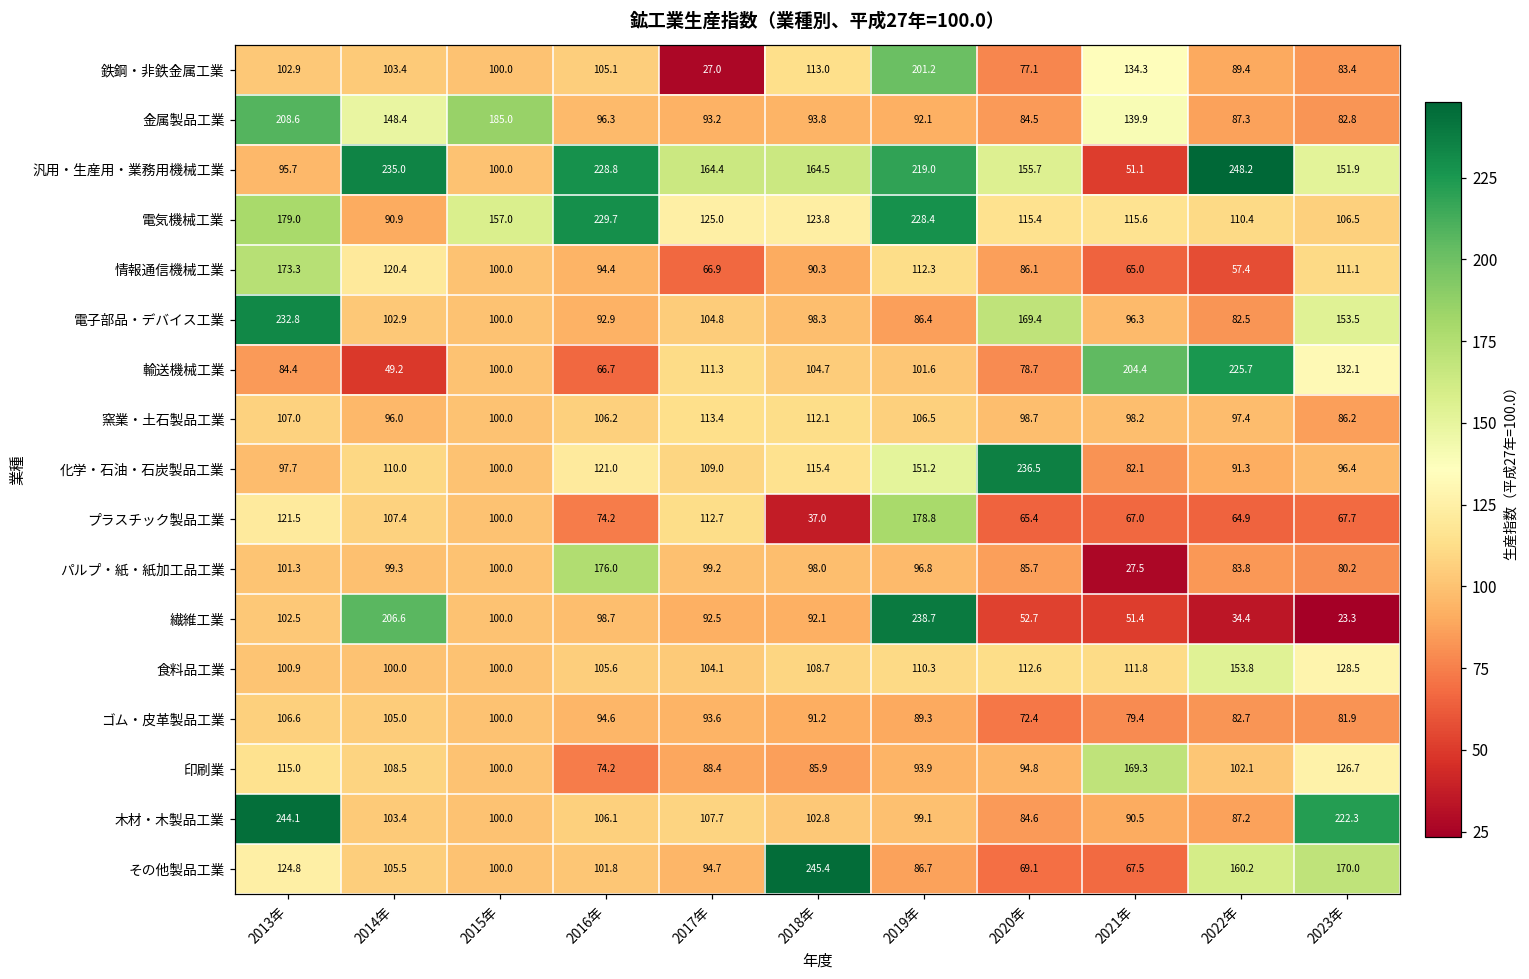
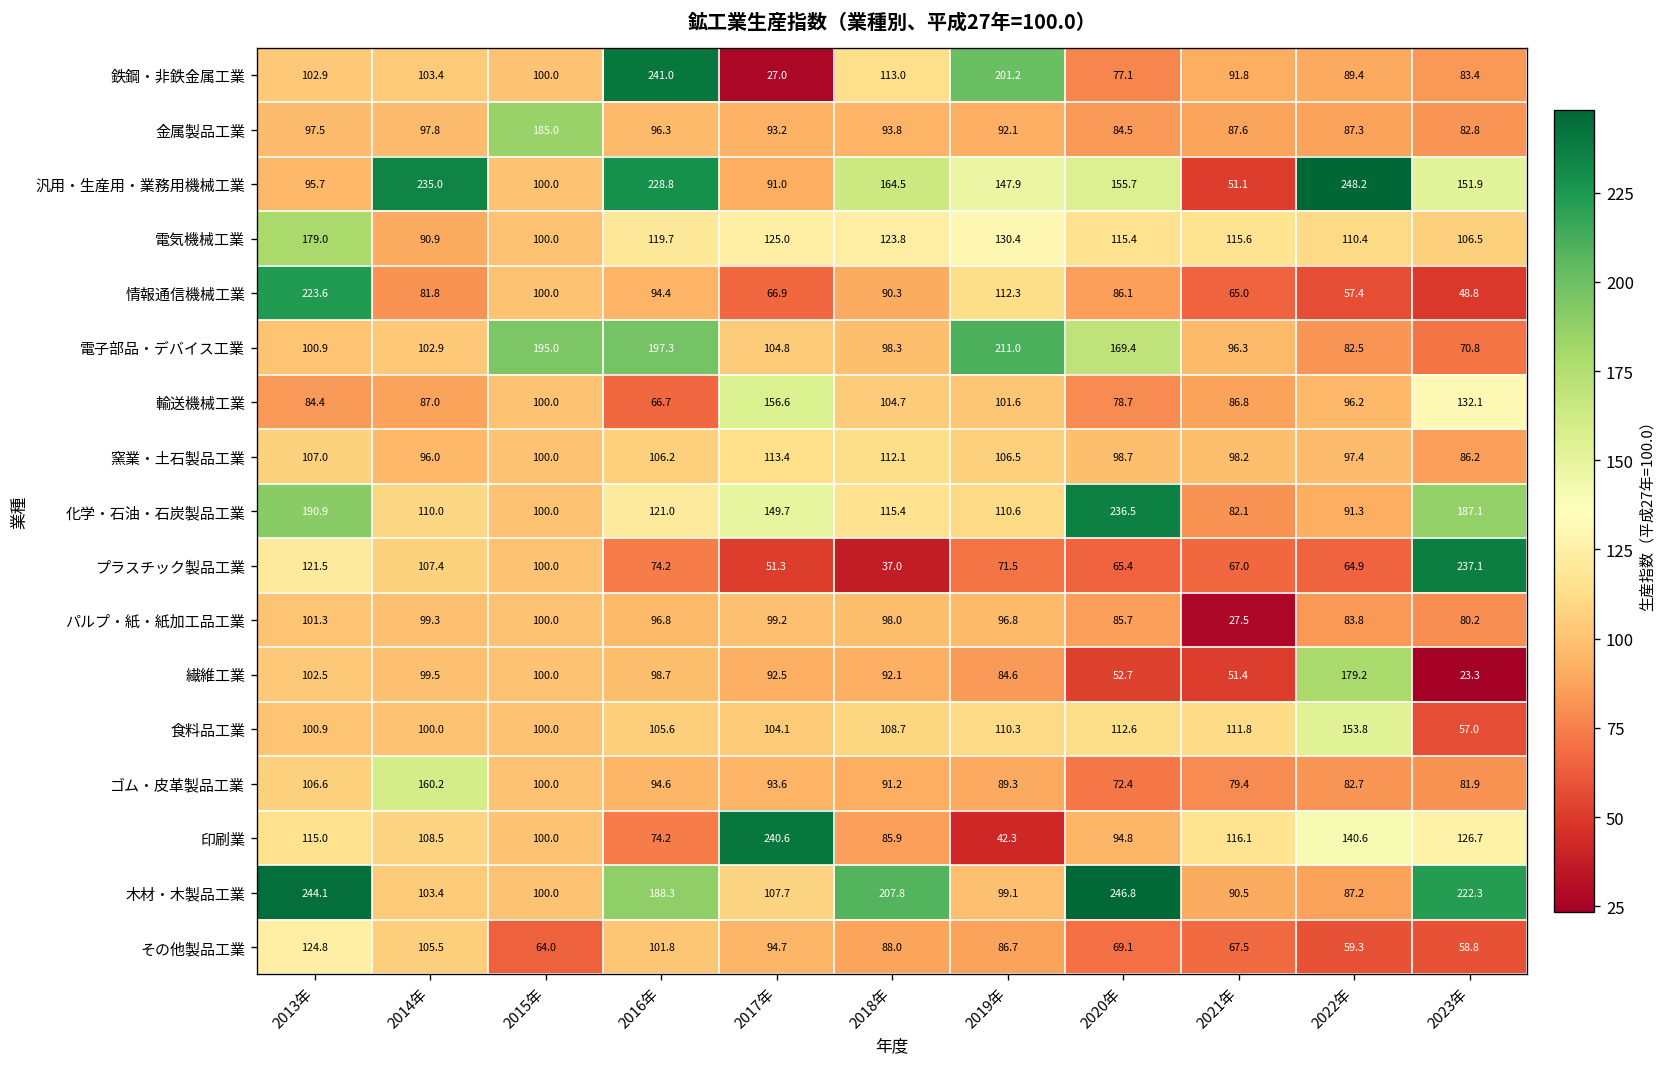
  {
    "鉄鋼・非鉄金属工業": {
      "2013年": 102.9,
      "2014年": 103.4,
      "2015年": 100.0,
-     "2016年": 105.1,
+     "2016年": 241.0,
      "2017年": 27.0,
      "2018年": 113.0,
      "2019年": 201.2,
      "2020年": 77.1,
-     "2021年": 134.3,
+     "2021年": 91.8,
      "2022年": 89.4,
      "2023年": 83.4
    },
    "金属製品工業": {
-     "2013年": 208.6,
-     "2014年": 148.4,
+     "2013年": 97.5,
+     "2014年": 97.8,
      "2015年": 185.0,
      "2016年": 96.3,
      "2017年": 93.2,
      "2018年": 93.8,
      "2019年": 92.1,
      "2020年": 84.5,
-     "2021年": 139.9,
+     "2021年": 87.6,
      "2022年": 87.3,
      "2023年": 82.8
    },
    "汎用・生産用・業務用機械工業": {
      "2013年": 95.7,
      "2014年": 235.0,
      "2015年": 100.0,
      "2016年": 228.8,
-     "2017年": 164.4,
+     "2017年": 91.0,
      "2018年": 164.5,
-     "2019年": 219.0,
+     "2019年": 147.9,
      "2020年": 155.7,
      "2021年": 51.1,
      "2022年": 248.2,
      "2023年": 151.9
    },
    "電気機械工業": {
      "2013年": 179.0,
      "2014年": 90.9,
-     "2015年": 157.0,
-     "2016年": 229.7,
+     "2015年": 100.0,
+     "2016年": 119.7,
      "2017年": 125.0,
      "2018年": 123.8,
-     "2019年": 228.4,
+     "2019年": 130.4,
      "2020年": 115.4,
      "2021年": 115.6,
      "2022年": 110.4,
      "2023年": 106.5
    },
    "情報通信機械工業": {
-     "2013年": 173.3,
-     "2014年": 120.4,
+     "2013年": 223.6,
+     "2014年": 81.8,
      "2015年": 100.0,
      "2016年": 94.4,
      "2017年": 66.9,
      "2018年": 90.3,
      "2019年": 112.3,
      "2020年": 86.1,
      "2021年": 65.0,
      "2022年": 57.4,
-     "2023年": 111.1
+     "2023年": 48.8
    },
    "電子部品・デバイス工業": {
-     "2013年": 232.8,
+     "2013年": 100.9,
      "2014年": 102.9,
-     "2015年": 100.0,
-     "2016年": 92.9,
+     "2015年": 195.0,
+     "2016年": 197.3,
      "2017年": 104.8,
      "2018年": 98.3,
-     "2019年": 86.4,
+     "2019年": 211.0,
      "2020年": 169.4,
      "2021年": 96.3,
      "2022年": 82.5,
-     "2023年": 153.5
+     "2023年": 70.8
    },
    "輸送機械工業": {
      "2013年": 84.4,
-     "2014年": 49.2,
+     "2014年": 87.0,
      "2015年": 100.0,
      "2016年": 66.7,
-     "2017年": 111.3,
+     "2017年": 156.6,
      "2018年": 104.7,
      "2019年": 101.6,
      "2020年": 78.7,
-     "2021年": 204.4,
-     "2022年": 225.7,
+     "2021年": 86.8,
+     "2022年": 96.2,
      "2023年": 132.1
    },
    "窯業・土石製品工業": {
      "2013年": 107.0,
      "2014年": 96.0,
      "2015年": 100.0,
      "2016年": 106.2,
      "2017年": 113.4,
      "2018年": 112.1,
      "2019年": 106.5,
      "2020年": 98.7,
      "2021年": 98.2,
      "2022年": 97.4,
      "2023年": 86.2
    },
    "化学・石油・石炭製品工業": {
-     "2013年": 97.7,
+     "2013年": 190.9,
      "2014年": 110.0,
      "2015年": 100.0,
      "2016年": 121.0,
-     "2017年": 109.0,
+     "2017年": 149.7,
      "2018年": 115.4,
-     "2019年": 151.2,
+     "2019年": 110.6,
      "2020年": 236.5,
      "2021年": 82.1,
      "2022年": 91.3,
-     "2023年": 96.4
+     "2023年": 187.1
    },
    "プラスチック製品工業": {
      "2013年": 121.5,
      "2014年": 107.4,
      "2015年": 100.0,
      "2016年": 74.2,
-     "2017年": 112.7,
+     "2017年": 51.3,
      "2018年": 37.0,
-     "2019年": 178.8,
+     "2019年": 71.5,
      "2020年": 65.4,
      "2021年": 67.0,
      "2022年": 64.9,
-     "2023年": 67.7
+     "2023年": 237.1
    },
    "パルプ・紙・紙加工品工業": {
      "2013年": 101.3,
      "2014年": 99.3,
      "2015年": 100.0,
-     "2016年": 176.0,
+     "2016年": 96.8,
      "2017年": 99.2,
      "2018年": 98.0,
      "2019年": 96.8,
      "2020年": 85.7,
      "2021年": 27.5,
      "2022年": 83.8,
      "2023年": 80.2
    },
    "繊維工業": {
      "2013年": 102.5,
-     "2014年": 206.6,
+     "2014年": 99.5,
      "2015年": 100.0,
      "2016年": 98.7,
      "2017年": 92.5,
      "2018年": 92.1,
-     "2019年": 238.7,
+     "2019年": 84.6,
      "2020年": 52.7,
      "2021年": 51.4,
-     "2022年": 34.4,
+     "2022年": 179.2,
      "2023年": 23.3
    },
    "食料品工業": {
      "2013年": 100.9,
      "2014年": 100.0,
      "2015年": 100.0,
      "2016年": 105.6,
      "2017年": 104.1,
      "2018年": 108.7,
      "2019年": 110.3,
      "2020年": 112.6,
      "2021年": 111.8,
      "2022年": 153.8,
-     "2023年": 128.5
+     "2023年": 57.0
    },
    "ゴム・皮革製品工業": {
      "2013年": 106.6,
-     "2014年": 105.0,
+     "2014年": 160.2,
      "2015年": 100.0,
      "2016年": 94.6,
      "2017年": 93.6,
      "2018年": 91.2,
      "2019年": 89.3,
      "2020年": 72.4,
      "2021年": 79.4,
      "2022年": 82.7,
      "2023年": 81.9
    },
    "印刷業": {
      "2013年": 115.0,
      "2014年": 108.5,
      "2015年": 100.0,
      "2016年": 74.2,
-     "2017年": 88.4,
+     "2017年": 240.6,
      "2018年": 85.9,
-     "2019年": 93.9,
+     "2019年": 42.3,
      "2020年": 94.8,
-     "2021年": 169.3,
-     "2022年": 102.1,
+     "2021年": 116.1,
+     "2022年": 140.6,
      "2023年": 126.7
    },
    "木材・木製品工業": {
      "2013年": 244.1,
      "2014年": 103.4,
      "2015年": 100.0,
-     "2016年": 106.1,
+     "2016年": 188.3,
      "2017年": 107.7,
-     "2018年": 102.8,
+     "2018年": 207.8,
      "2019年": 99.1,
-     "2020年": 84.6,
+     "2020年": 246.8,
      "2021年": 90.5,
      "2022年": 87.2,
      "2023年": 222.3
    },
    "その他製品工業": {
      "2013年": 124.8,
      "2014年": 105.5,
-     "2015年": 100.0,
+     "2015年": 64.0,
      "2016年": 101.8,
      "2017年": 94.7,
-     "2018年": 245.4,
+     "2018年": 88.0,
      "2019年": 86.7,
      "2020年": 69.1,
      "2021年": 67.5,
-     "2022年": 160.2,
-     "2023年": 170.0
+     "2022年": 59.3,
+     "2023年": 58.8
    }
  }
